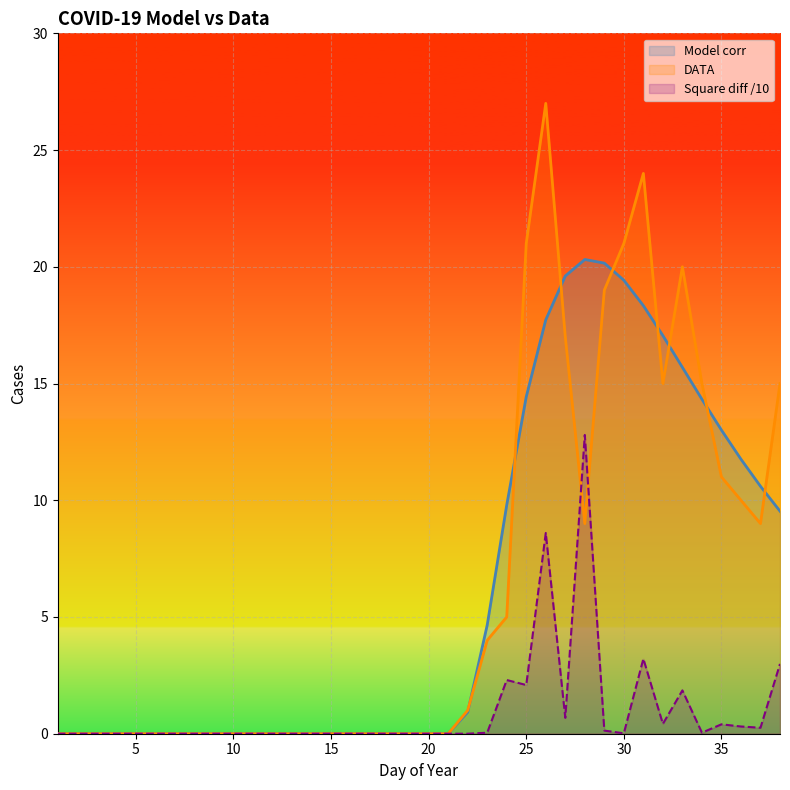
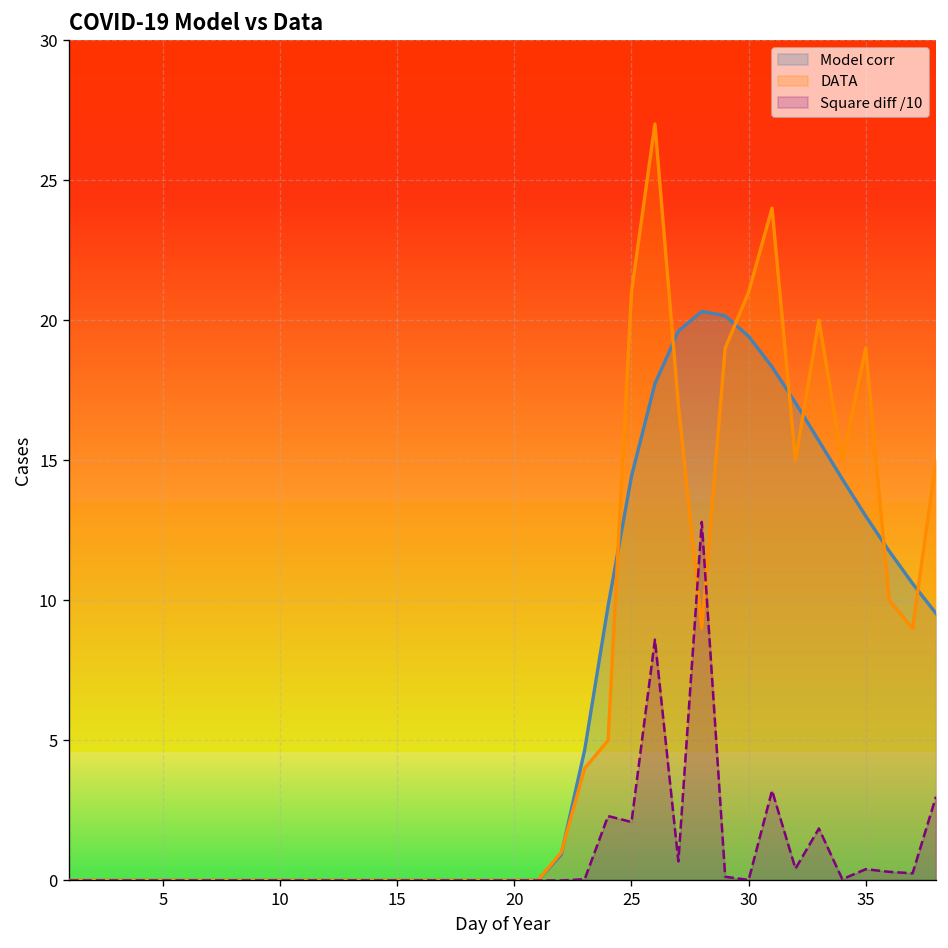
  {
    "DATA": {
      "25": 21,
      "30": 21,
-     "35": 11
+     "35": 19
    }
  }
